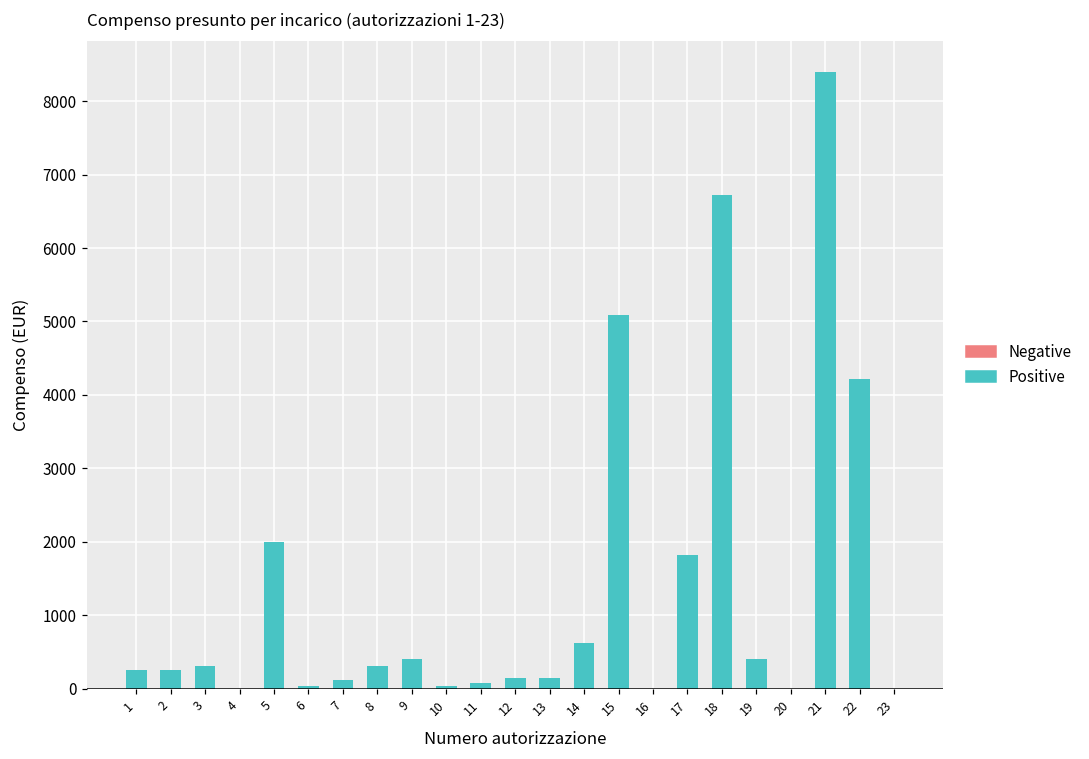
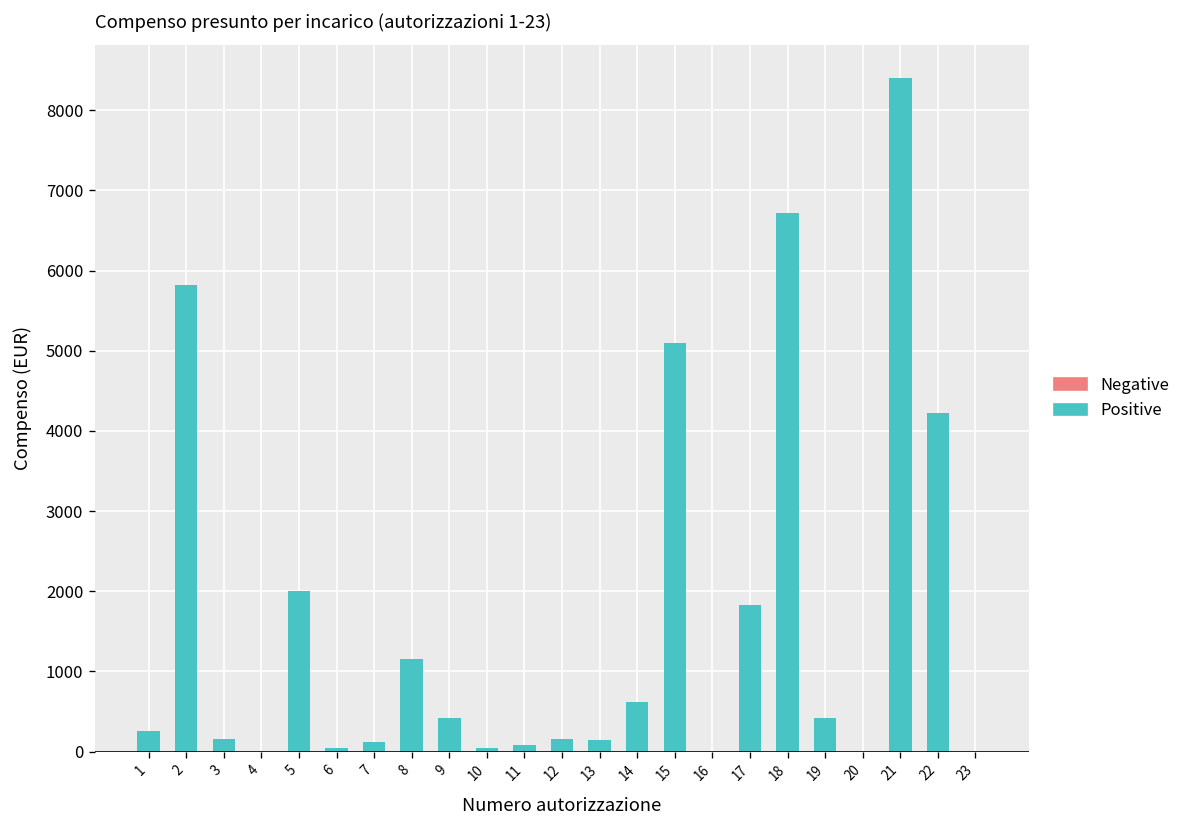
  {
    "Positive": {
      "1": 300,
-     "2": 300,
-     "3": 300,
+     "2": 5800,
+     "3": 200,
      "4": 0,
      "5": 2000,
      "6": 0,
      "7": 100,
-     "8": 300,
+     "8": 1200,
      "9": 400,
      "10": 0,
      "11": 100,
      "12": 200,
      "13": 100,
      "14": 600,
      "15": 5100,
      "16": 0,
      "17": 1800,
      "18": 6700,
      "19": 400,
      "20": 0,
      "21": 8400,
      "22": 4200,
      "23": 0
    },
    "Negative": {
      "1": 0,
      "2": 0,
      "3": 0,
      "4": 0,
      "5": 0,
      "6": 0,
      "7": 0,
      "8": 0,
      "9": 0,
      "10": 0,
      "11": 0,
      "12": 0,
      "13": 0,
      "14": 0,
      "15": 0,
      "16": 0,
      "17": 0,
      "18": 0,
      "19": 0,
      "20": 0,
      "21": 0,
      "22": 0,
      "23": 0
    }
  }
